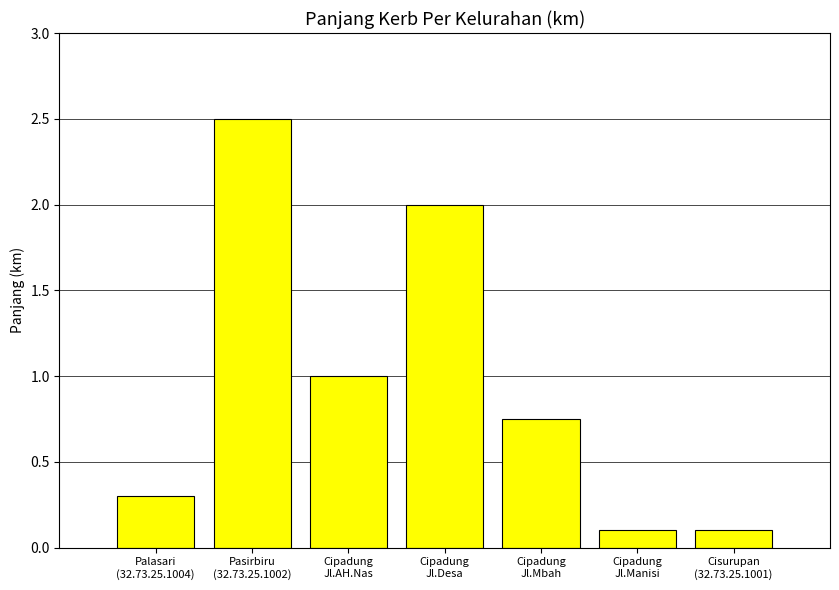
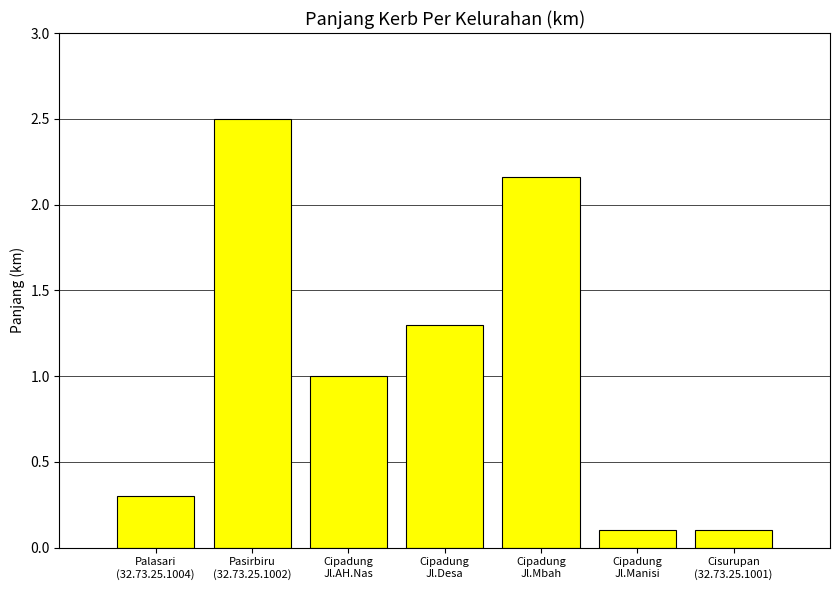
  {
    "Palasari (32.73.25.1004)": 0.30,
    "Pasirbiru (32.73.25.1002)": 2.50,
    "Cipadung Jl.AH.Nas": 1.00,
-   "Cipadung Jl.Desa": 2.0,
-   "Cipadung Jl.Mbah": 0.75,
+   "Cipadung Jl.Desa": 1.3,
+   "Cipadung Jl.Mbah": 2.16,
    "Cipadung Jl.Manisi": 0.10,
    "Cisurupan (32.73.25.1001)": 0.10
  }
